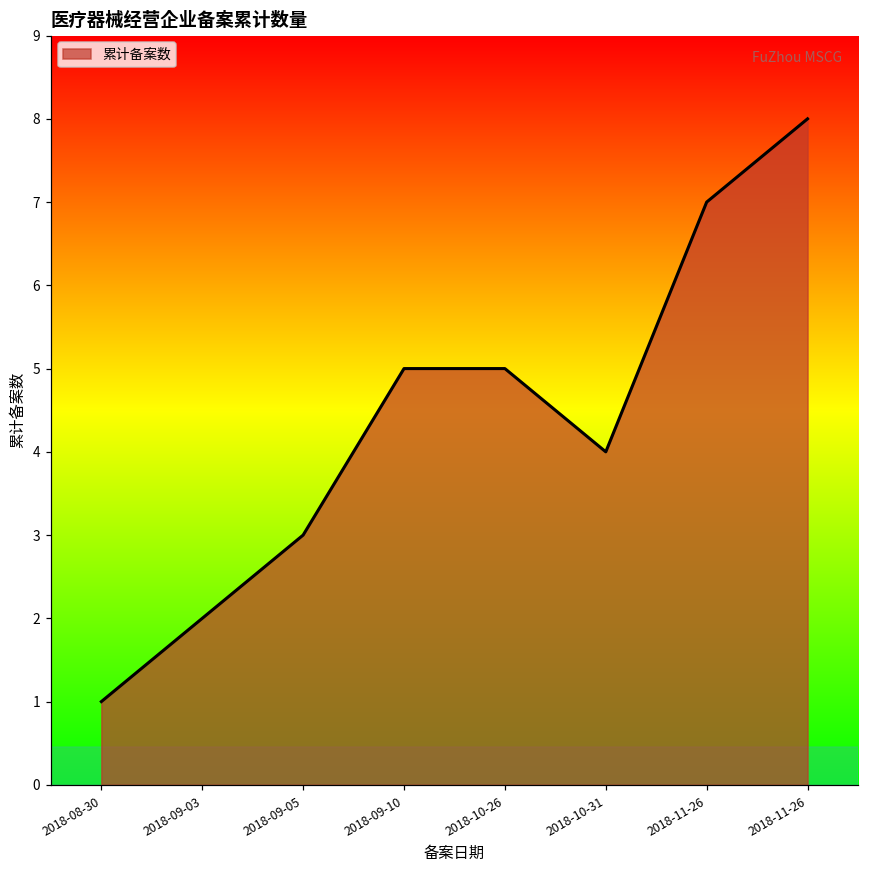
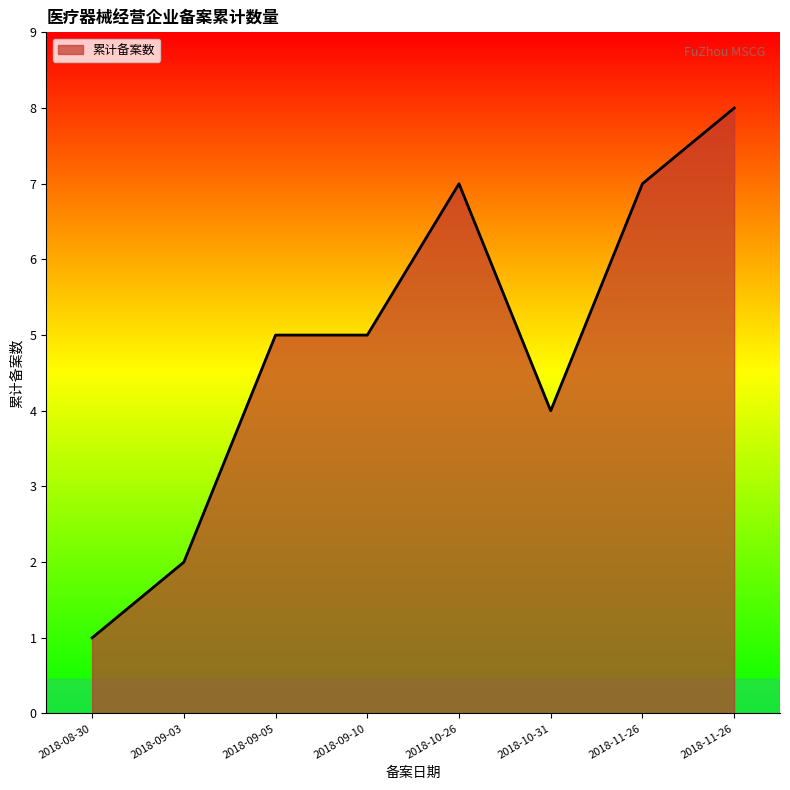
  {
    "2018-08-30": 1,
    "2018-09-03": 2,
-   "2018-09-05": 3,
+   "2018-09-05": 5,
    "2018-09-10": 5,
-   "2018-10-26": 5,
+   "2018-10-26": 7,
    "2018-10-31": 4
  }
